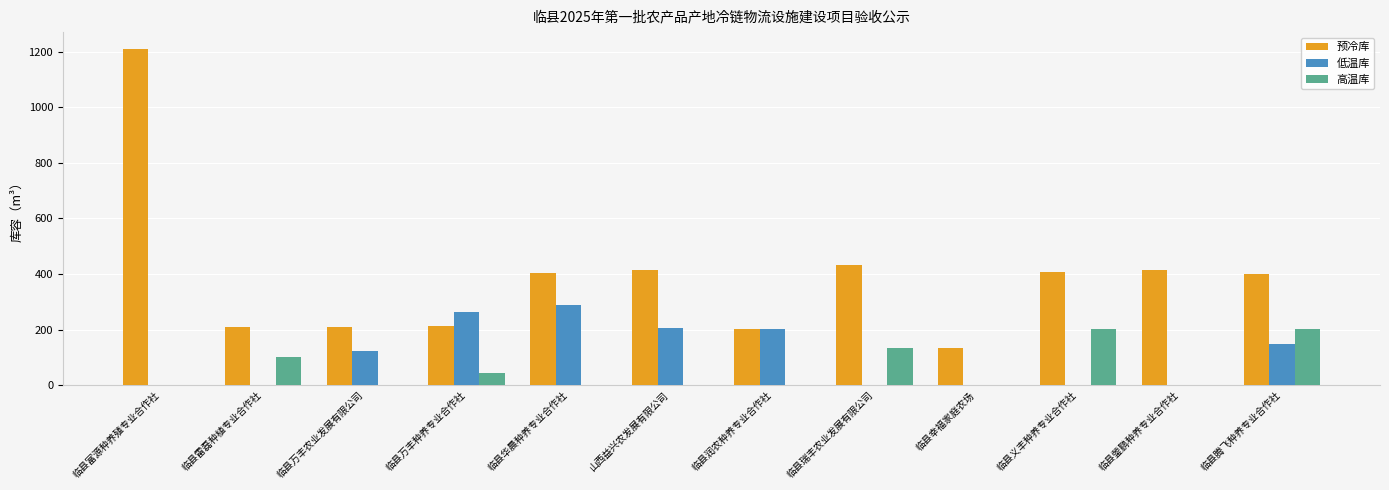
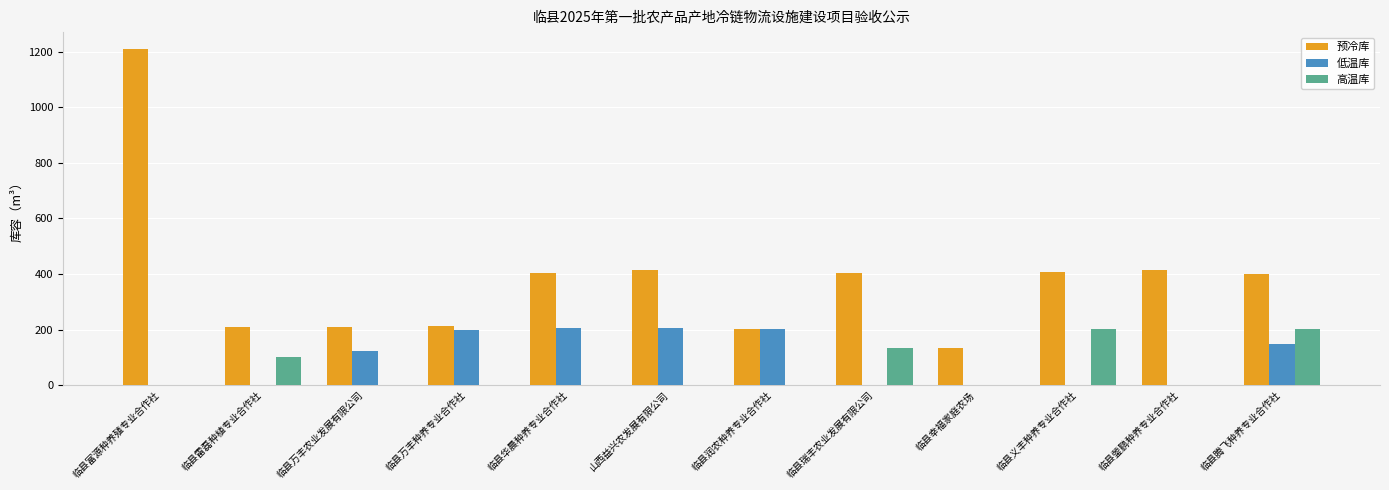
  {
    "预冷库": {
      "临县富源种养殖专业合作社": 1210,
      "临县雷磊种植专业合作社": 210,
      "临县万丰农业发展有限公司": 210,
      "临县万丰种养专业合作社": 210,
      "临县华晨种养专业合作社": 400,
      "山西益兴农发展有限公司": 410,
      "临县润农种养专业合作社": 200,
-     "临县瑞丰农业发展有限公司": 430,
+     "临县瑞丰农业发展有限公司": 400,
      "临县幸福家庭农场": 130,
      "临县义丰种养专业合作社": 410,
      "临县蓥鹏种养专业合作社": 420,
      "临县腾飞种养专业合作社": 400
    },
    "低温库": {
      "临县富源种养殖专业合作社": 0,
      "临县雷磊种植专业合作社": 0,
      "临县万丰农业发展有限公司": 120,
-     "临县万丰种养专业合作社": 260,
-     "临县华晨种养专业合作社": 290,
+     "临县万丰种养专业合作社": 200,
+     "临县华晨种养专业合作社": 210,
      "山西益兴农发展有限公司": 210,
      "临县润农种养专业合作社": 200,
      "临县瑞丰农业发展有限公司": 0,
      "临县幸福家庭农场": 0,
      "临县义丰种养专业合作社": 0,
      "临县蓥鹏种养专业合作社": 0,
      "临县腾飞种养专业合作社": 150
    },
    "高温库": {
      "临县富源种养殖专业合作社": 0,
      "临县雷磊种植专业合作社": 100,
      "临县万丰农业发展有限公司": 0,
-     "临县万丰种养专业合作社": 40,
+     "临县万丰种养专业合作社": 0,
      "临县华晨种养专业合作社": 0,
      "山西益兴农发展有限公司": 0,
      "临县润农种养专业合作社": 0,
      "临县瑞丰农业发展有限公司": 130,
      "临县幸福家庭农场": 0,
      "临县义丰种养专业合作社": 200,
      "临县蓥鹏种养专业合作社": 0,
      "临县腾飞种养专业合作社": 200
    }
  }
